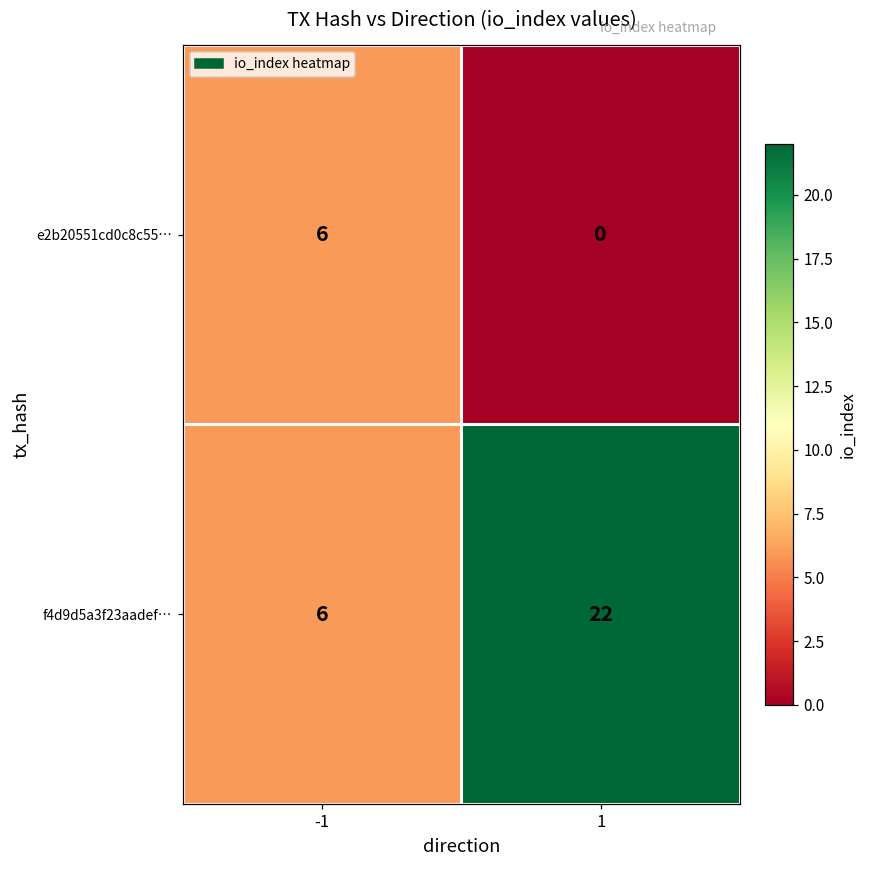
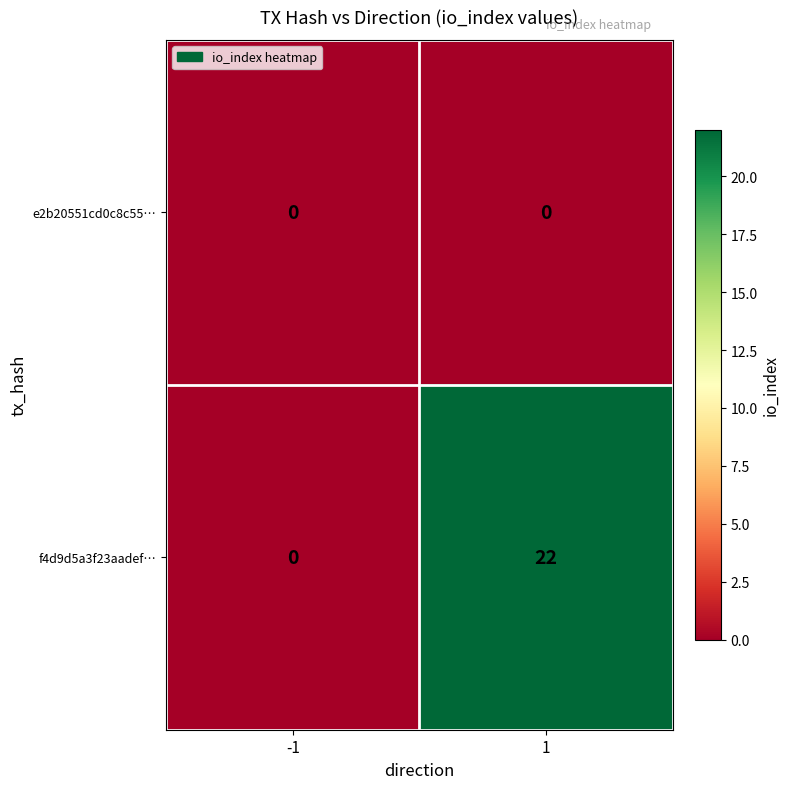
  {
    "e2b20551cd0c8c55…": {
-     "-1": 6,
+     "-1": 0,
      "1": 0
    },
    "f4d9d5a3f23aadef…": {
-     "-1": 6,
+     "-1": 0,
      "1": 22
    }
  }
